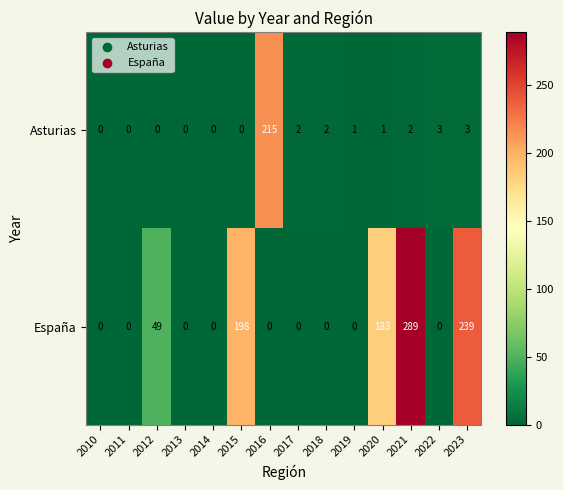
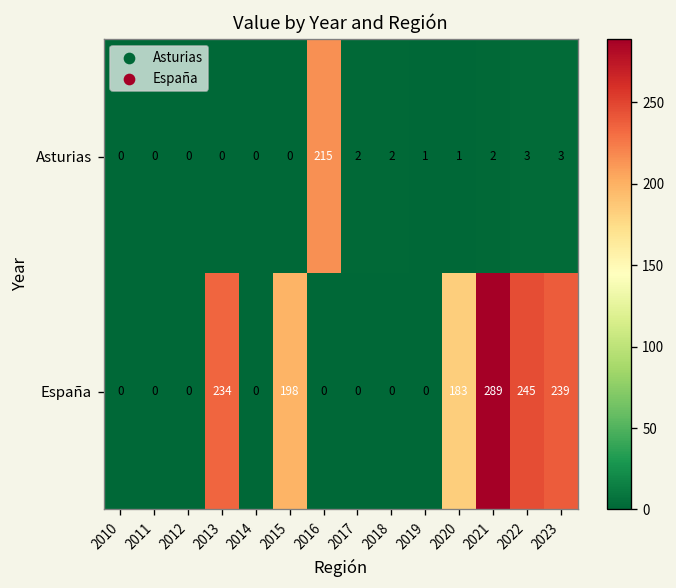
  {
    "Asturias": {
      "2010": 0,
      "2011": 0,
      "2012": 0,
      "2013": 0,
      "2014": 0,
      "2015": 0,
      "2016": 215,
      "2017": 2,
      "2018": 2,
      "2019": 1,
      "2020": 1,
      "2021": 2,
      "2022": 3,
      "2023": 3
    },
    "España": {
      "2010": 0,
      "2011": 0,
-     "2012": 49,
-     "2013": 0,
+     "2012": 0,
+     "2013": 234,
      "2014": 0,
      "2015": 198,
      "2016": 0,
      "2017": 0,
      "2018": 0,
      "2019": 0,
      "2020": 183,
      "2021": 289,
-     "2022": 0,
+     "2022": 245,
      "2023": 239
    }
  }
